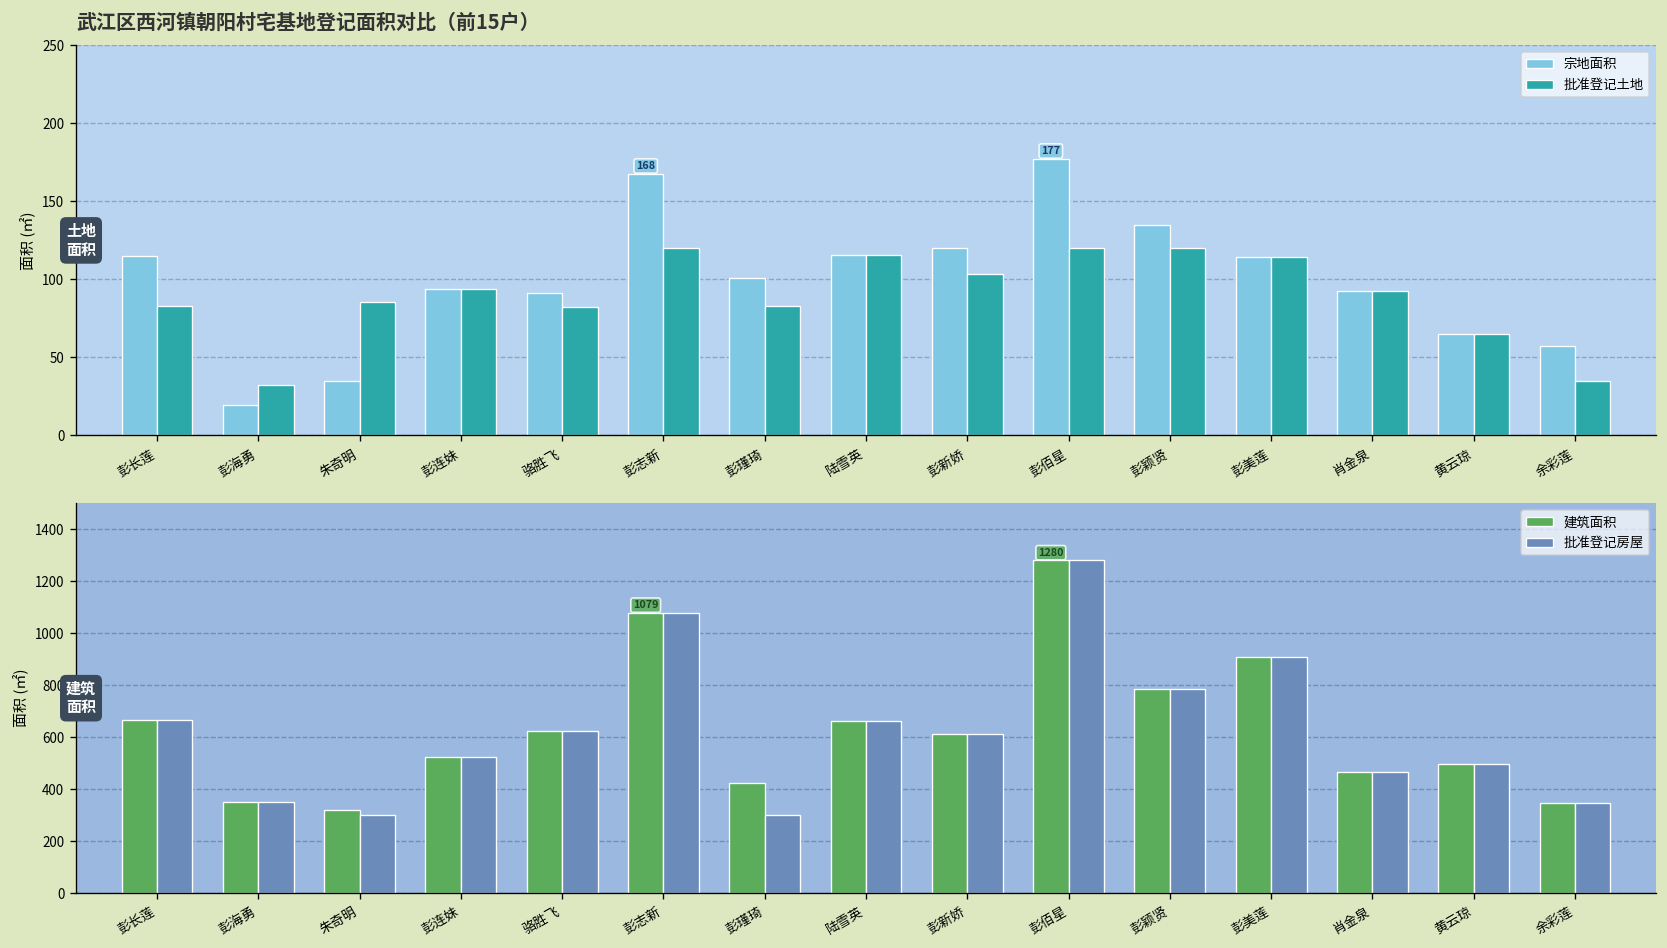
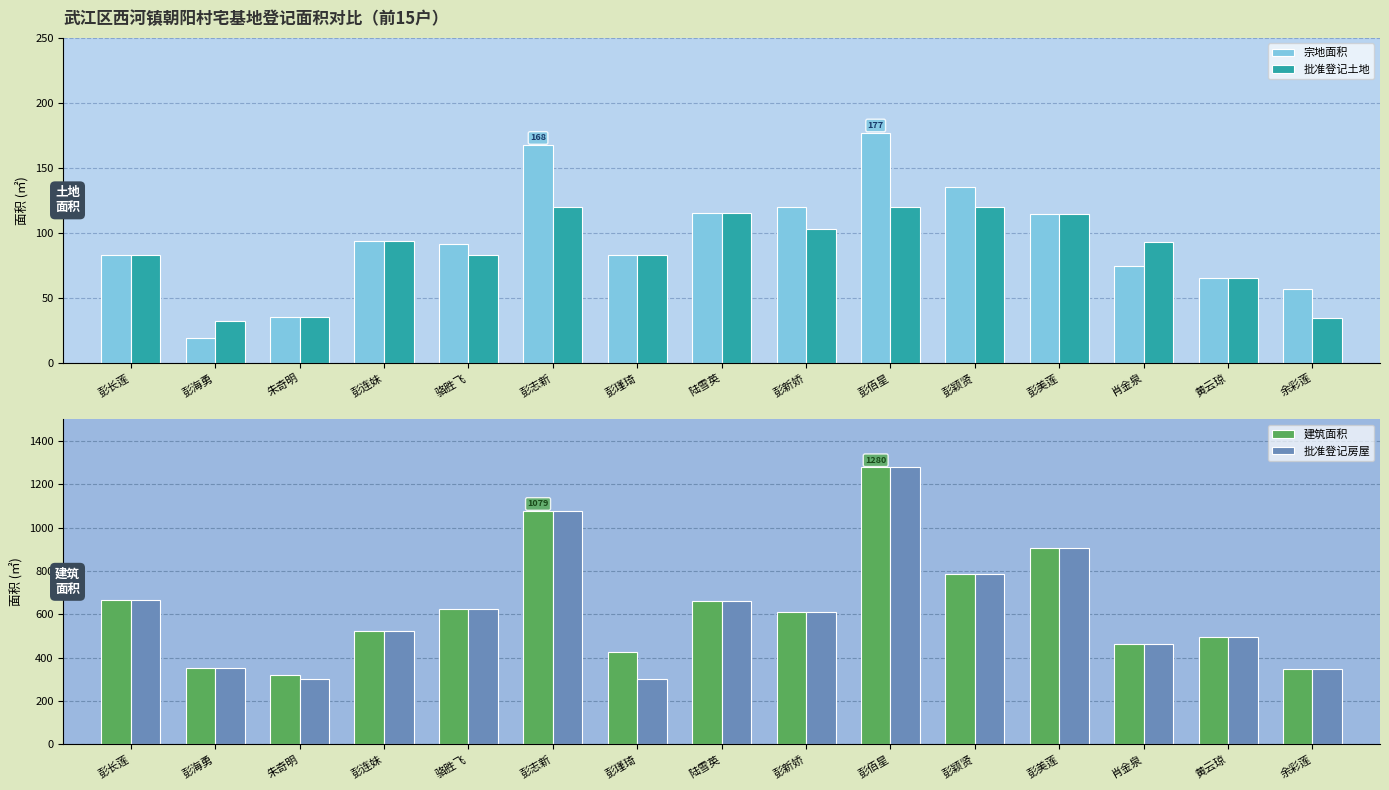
  {
    "武江区西河镇朝阳村宅基地登记面积对比（前15户）": {
      "宗地面积": {
-       "彭长莲": 115,
+       "彭长莲": 83,
        "彭海勇": 19,
        "朱奇明": 35,
        "彭连妹": 94,
        "骆胜飞": 92,
-       "彭瑾琦": 101,
+       "彭瑾琦": 83,
        "陆雪英": 115,
        "彭新娇": 120,
        "彭颖贤": 135,
        "彭美莲": 114,
-       "肖金泉": 93,
+       "肖金泉": 74,
        "黄云琼": 65,
        "余彩莲": 57
      },
      "批准登记土地": {
        "彭长莲": 83,
        "彭海勇": 32,
-       "朱奇明": 85,
+       "朱奇明": 35,
        "彭连妹": 94,
        "骆胜飞": 83,
        "彭志新": 120,
        "彭瑾琦": 83,
        "陆雪英": 115,
        "彭新娇": 103,
        "彭佰星": 120,
        "彭颖贤": 120,
        "彭美莲": 114,
        "肖金泉": 93,
        "黄云琼": 65,
        "余彩莲": 35
      }
    }
  }
